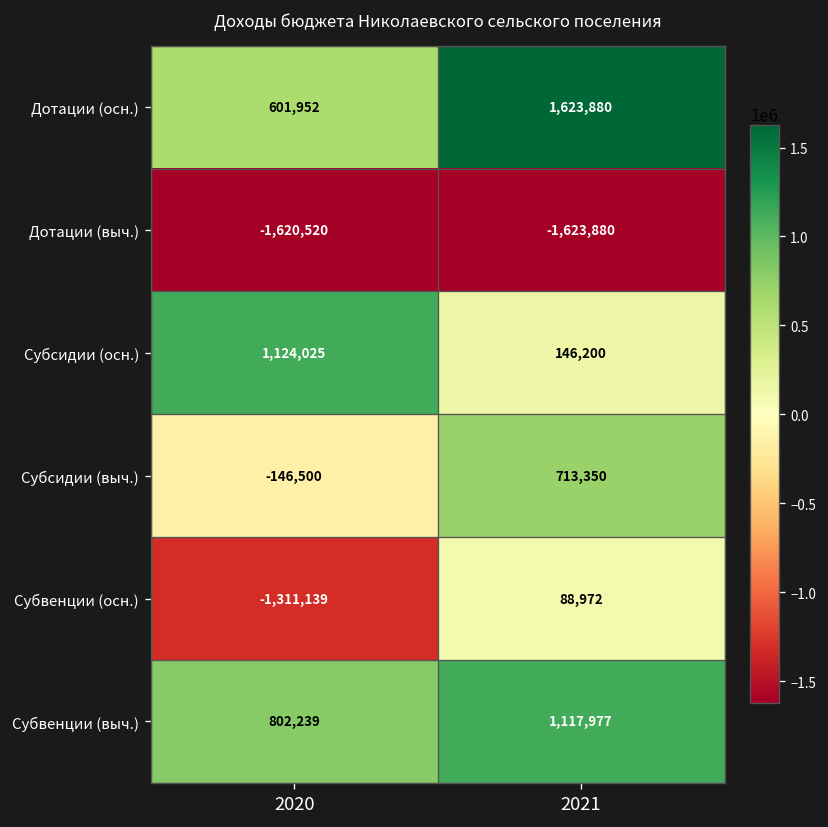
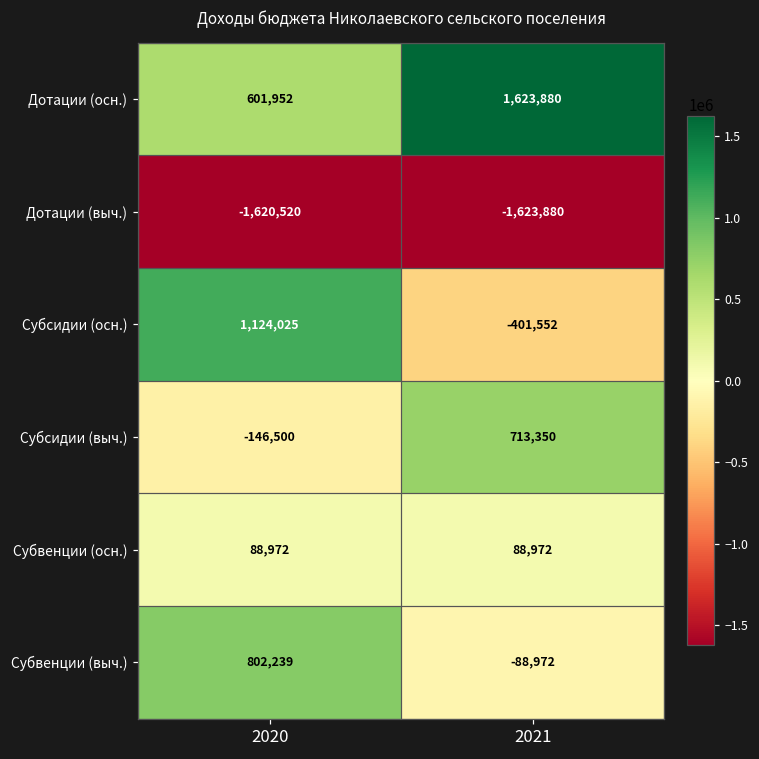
  {
    "Дотации (осн.)": {
      "2020": "601,952",
      "2021": "1,623,880"
    },
    "Дотации (выч.)": {
      "2020": "-1,620,520",
      "2021": "-1,623,880"
    },
    "Субсидии (осн.)": {
      "2020": "1,124,025",
-     "2021": "146,200"
+     "2021": "-401,552"
    },
    "Субсидии (выч.)": {
      "2020": "-146,500",
      "2021": "713,350"
    },
    "Субвенции (осн.)": {
-     "2020": "-1,311,139",
+     "2020": "88,972",
      "2021": "88,972"
    },
    "Субвенции (выч.)": {
      "2020": "802,239",
-     "2021": "1,117,977"
+     "2021": "-88,972"
    }
  }
